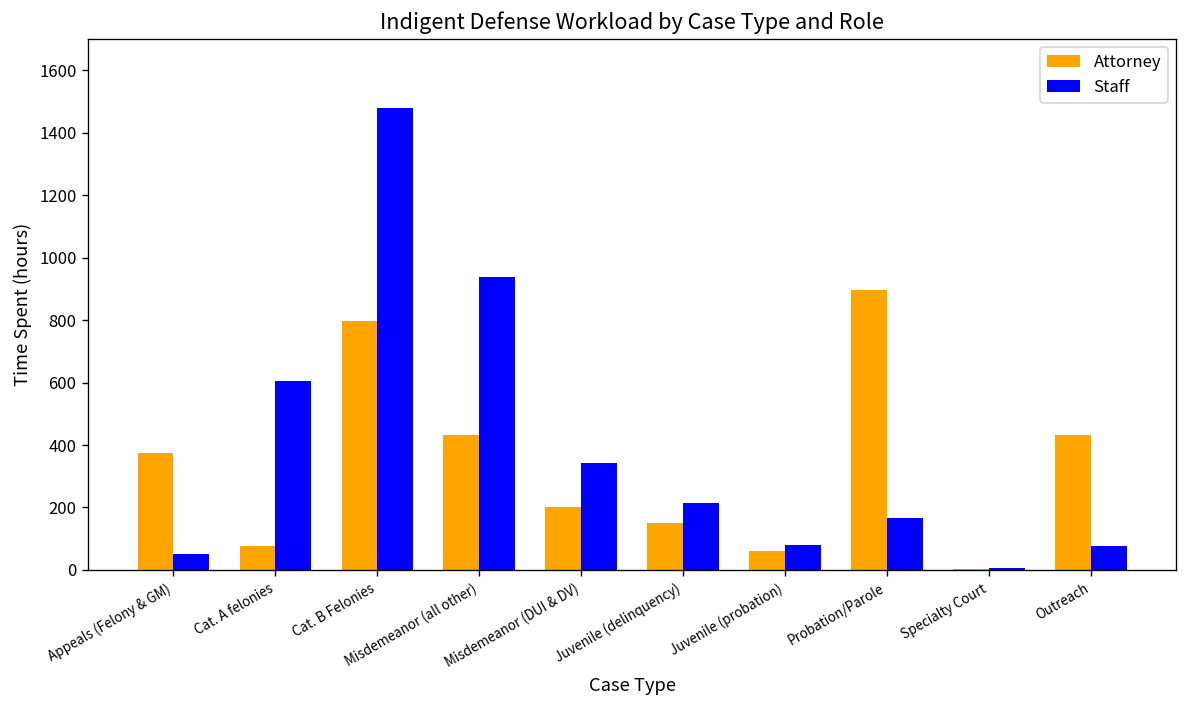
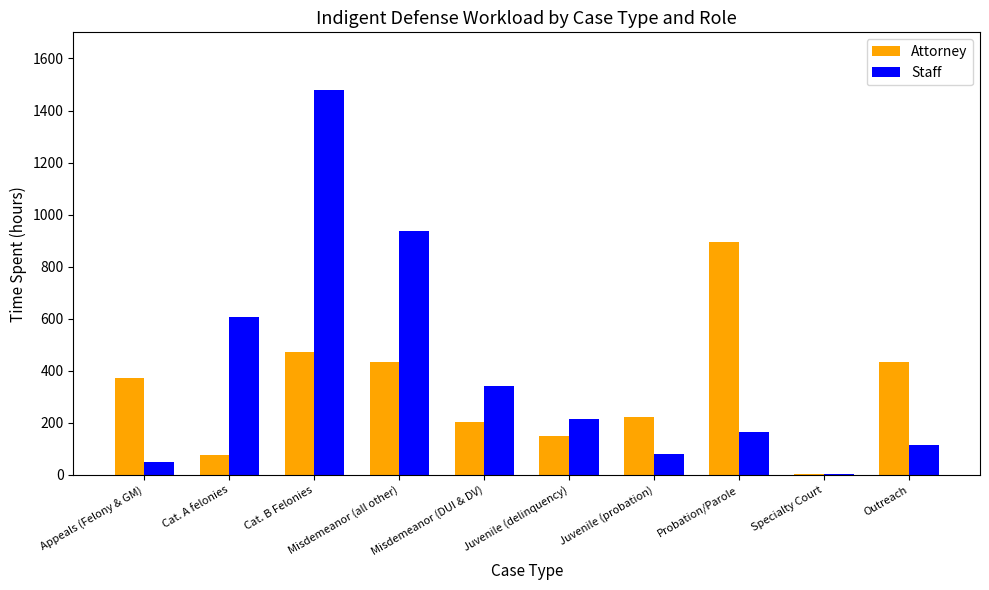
  {
    "Attorney": {
      "Appeals (Felony & GM)": 370,
      "Cat. A felonies": 80,
-     "Cat. B Felonies": 800,
+     "Cat. B Felonies": 470,
      "Misdemeanor (all other)": 430,
      "Misdemeanor (DUI & DV)": 200,
      "Juvenile (delinquency)": 150,
-     "Juvenile (probation)": 60,
+     "Juvenile (probation)": 220,
      "Probation/Parole": 900,
      "Outreach": 430
    },
    "Staff": {
      "Appeals (Felony & GM)": 50,
      "Cat. A felonies": 610,
      "Cat. B Felonies": 1480,
      "Misdemeanor (all other)": 940,
      "Misdemeanor (DUI & DV)": 340,
      "Juvenile (delinquency)": 210,
      "Juvenile (probation)": 80,
      "Probation/Parole": 170,
-     "Outreach": 80
+     "Outreach": 120
    }
  }
